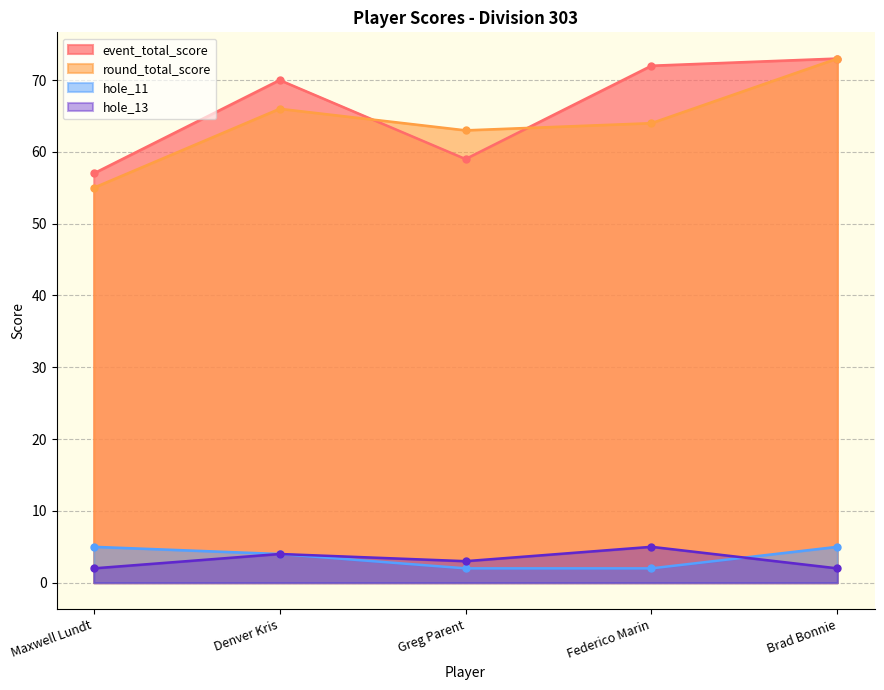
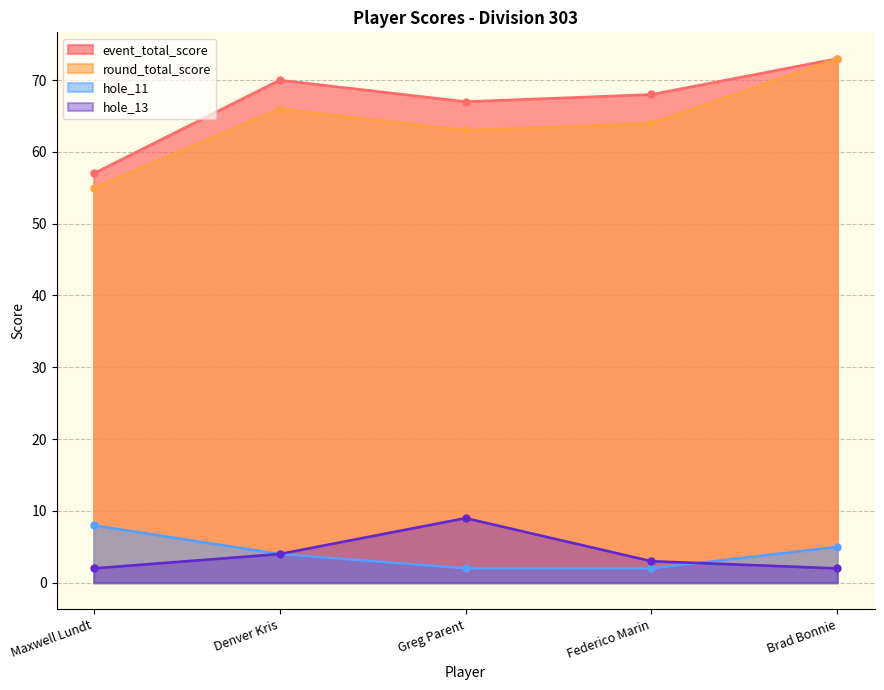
  {
    "event_total_score": {
      "Maxwell Lundt": 57,
      "Denver Kris": 70,
-     "Greg Parent": 59,
-     "Federico Marin": 72
+     "Greg Parent": 67,
+     "Federico Marin": 68
    },
    "round_total_score": {
      "Maxwell Lundt": 55,
      "Denver Kris": 66,
      "Greg Parent": 63,
      "Federico Marin": 64
    },
    "hole_11": {
-     "Maxwell Lundt": 5,
+     "Maxwell Lundt": 8,
      "Greg Parent": 2,
      "Federico Marin": 2,
      "Brad Bonnie": 5
    },
    "hole_13": {
      "Maxwell Lundt": 2,
-     "Greg Parent": 3,
-     "Federico Marin": 5,
+     "Greg Parent": 9,
+     "Federico Marin": 3,
      "Brad Bonnie": 2
    }
  }
